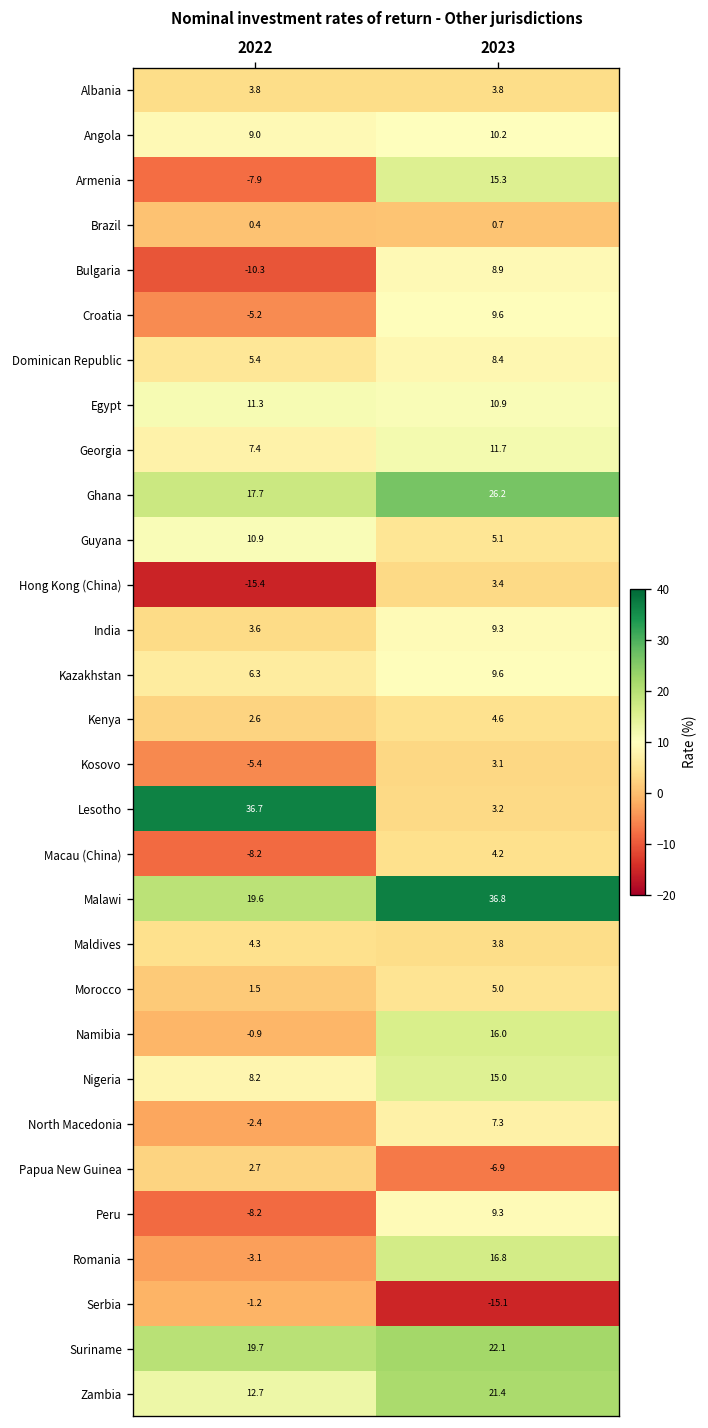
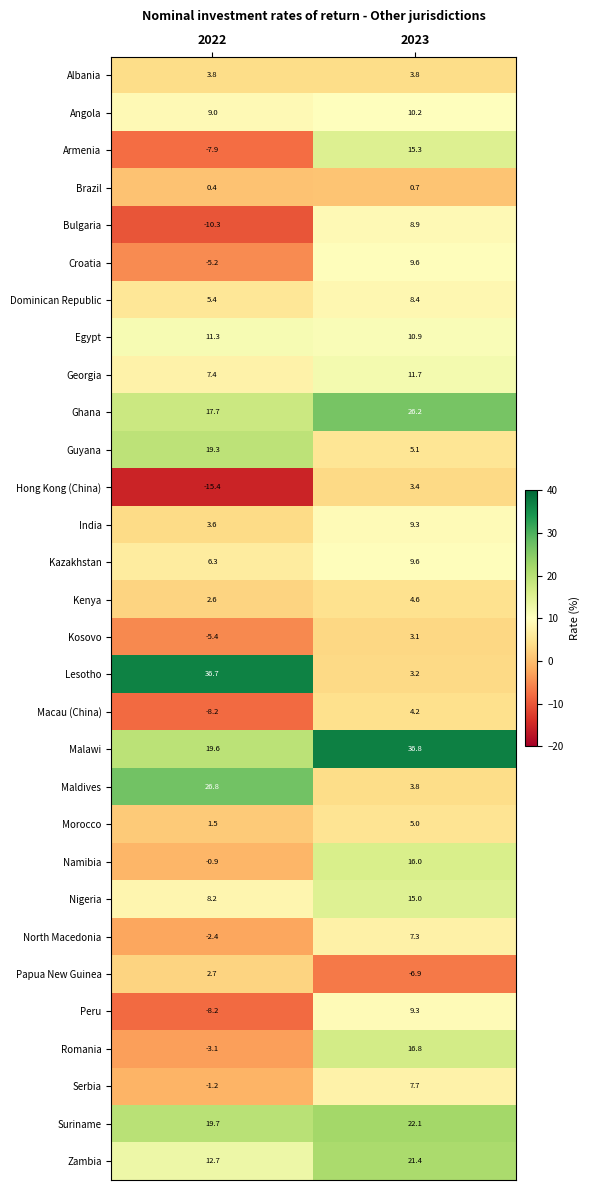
  {
    "Albania": {
      "2022": 3.8,
      "2023": 3.8
    },
    "Angola": {
      "2022": 9.0,
      "2023": 10.2
    },
    "Armenia": {
      "2022": -7.9,
      "2023": 15.3
    },
    "Brazil": {
      "2022": 0.4,
      "2023": 0.7
    },
    "Bulgaria": {
      "2022": -10.3,
      "2023": 8.9
    },
    "Croatia": {
      "2022": -5.2,
      "2023": 9.6
    },
    "Dominican Republic": {
      "2022": 5.4,
      "2023": 8.4
    },
    "Egypt": {
      "2022": 11.3,
      "2023": 10.9
    },
    "Georgia": {
      "2022": 7.4,
      "2023": 11.7
    },
    "Ghana": {
      "2022": 17.7,
      "2023": 26.2
    },
    "Guyana": {
-     "2022": 10.9,
+     "2022": 19.3,
      "2023": 5.1
    },
    "Hong Kong (China)": {
      "2022": -15.4,
      "2023": 3.4
    },
    "India": {
      "2022": 3.6,
      "2023": 9.3
    },
    "Kazakhstan": {
      "2022": 6.3,
      "2023": 9.6
    },
    "Kenya": {
      "2022": 2.6,
      "2023": 4.6
    },
    "Kosovo": {
      "2022": -5.4,
      "2023": 3.1
    },
    "Lesotho": {
      "2022": 36.7,
      "2023": 3.2
    },
    "Macau (China)": {
      "2022": -8.2,
      "2023": 4.2
    },
    "Malawi": {
      "2022": 19.6,
      "2023": 36.8
    },
    "Maldives": {
-     "2022": 4.3,
+     "2022": 26.8,
      "2023": 3.8
    },
    "Morocco": {
      "2022": 1.5,
      "2023": 5.0
    },
    "Namibia": {
      "2022": -0.9,
      "2023": 16.0
    },
    "Nigeria": {
      "2022": 8.2,
      "2023": 15.0
    },
    "North Macedonia": {
      "2022": -2.4,
      "2023": 7.3
    },
    "Papua New Guinea": {
      "2022": 2.7,
      "2023": -6.9
    },
    "Peru": {
      "2022": -8.2,
      "2023": 9.3
    },
    "Romania": {
      "2022": -3.1,
      "2023": 16.8
    },
    "Serbia": {
      "2022": -1.2,
-     "2023": -15.1
+     "2023": 7.7
    },
    "Suriname": {
      "2022": 19.7,
      "2023": 22.1
    },
    "Zambia": {
      "2022": 12.7,
      "2023": 21.4
    }
  }
